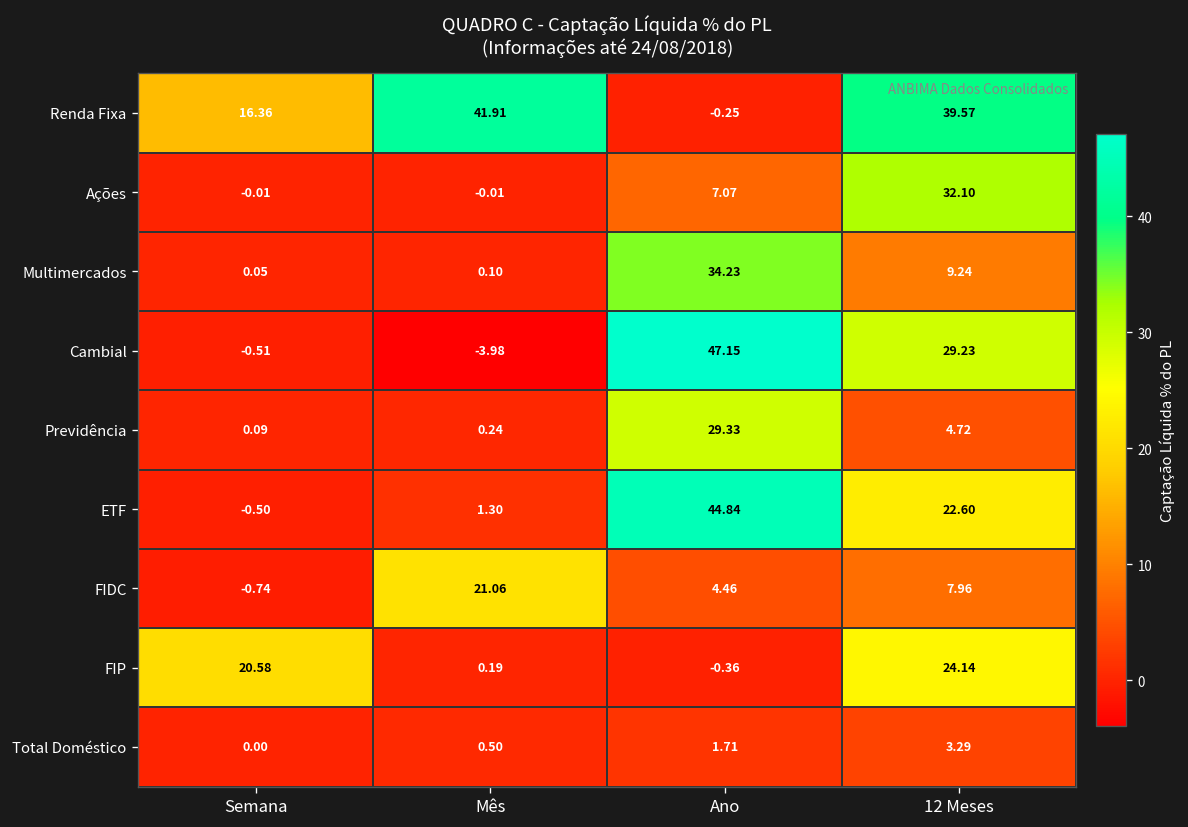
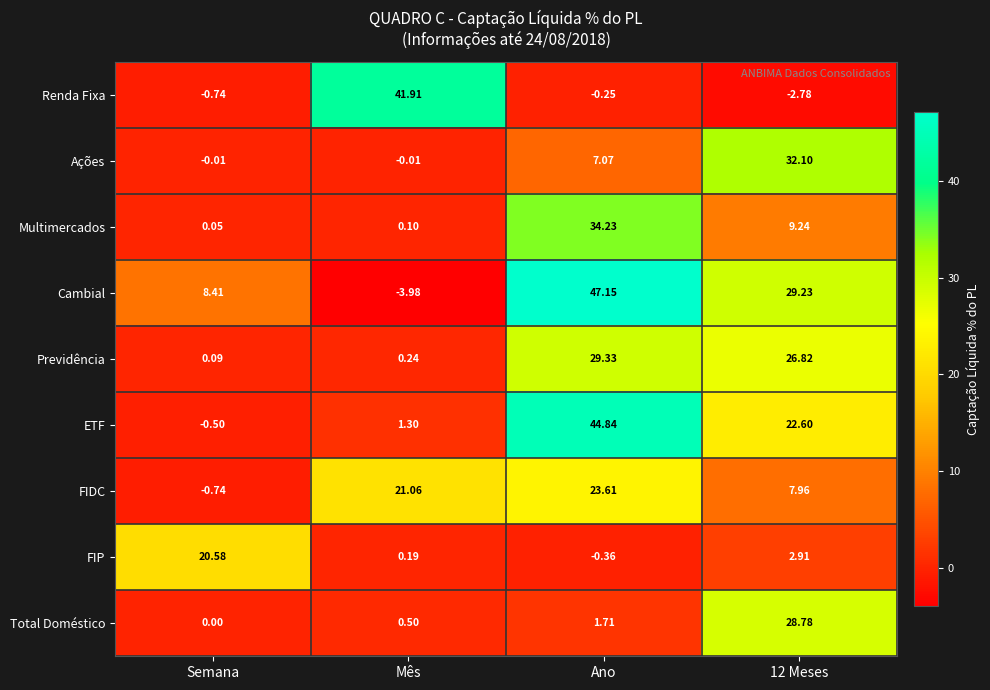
  {
    "Renda Fixa": {
-     "Semana": 16.36,
+     "Semana": -0.74,
      "Mês": 41.91,
      "Ano": -0.25,
-     "12 Meses": 39.57
+     "12 Meses": -2.78
    },
    "Ações": {
      "Semana": -0.01,
      "Mês": -0.01,
      "Ano": 7.07,
      "12 Meses": 32.10
    },
    "Multimercados": {
      "Semana": 0.05,
      "Mês": 0.10,
      "Ano": 34.23,
      "12 Meses": 9.24
    },
    "Cambial": {
-     "Semana": -0.51,
+     "Semana": 8.41,
      "Mês": -3.98,
      "Ano": 47.15,
      "12 Meses": 29.23
    },
    "Previdência": {
      "Semana": 0.09,
      "Mês": 0.24,
      "Ano": 29.33,
-     "12 Meses": 4.72
+     "12 Meses": 26.82
    },
    "ETF": {
      "Semana": -0.50,
      "Mês": 1.30,
      "Ano": 44.84,
      "12 Meses": 22.60
    },
    "FIDC": {
      "Semana": -0.74,
      "Mês": 21.06,
-     "Ano": 4.46,
+     "Ano": 23.61,
      "12 Meses": 7.96
    },
    "FIP": {
      "Semana": 20.58,
      "Mês": 0.19,
      "Ano": -0.36,
-     "12 Meses": 24.14
+     "12 Meses": 2.91
    },
    "Total Doméstico": {
      "Semana": 0.00,
      "Mês": 0.50,
      "Ano": 1.71,
-     "12 Meses": 3.29
+     "12 Meses": 28.78
    }
  }
